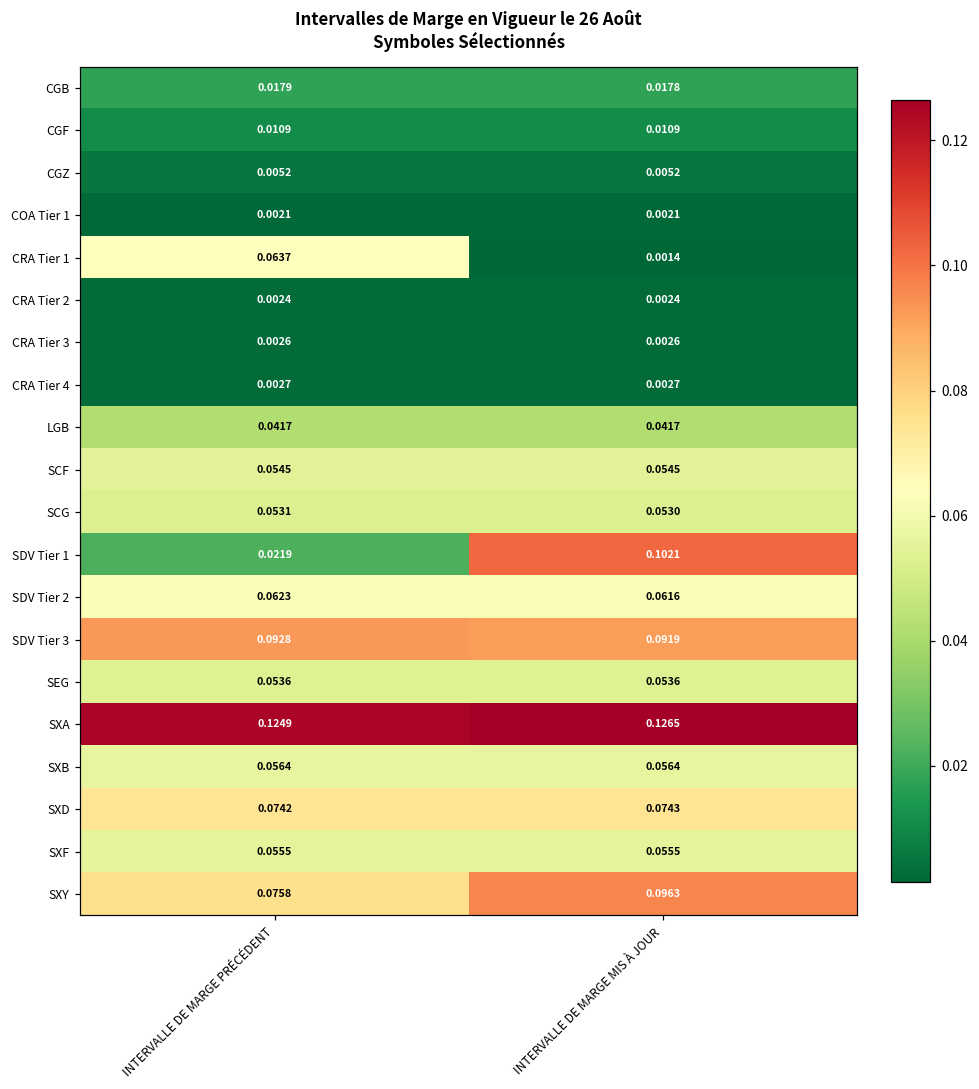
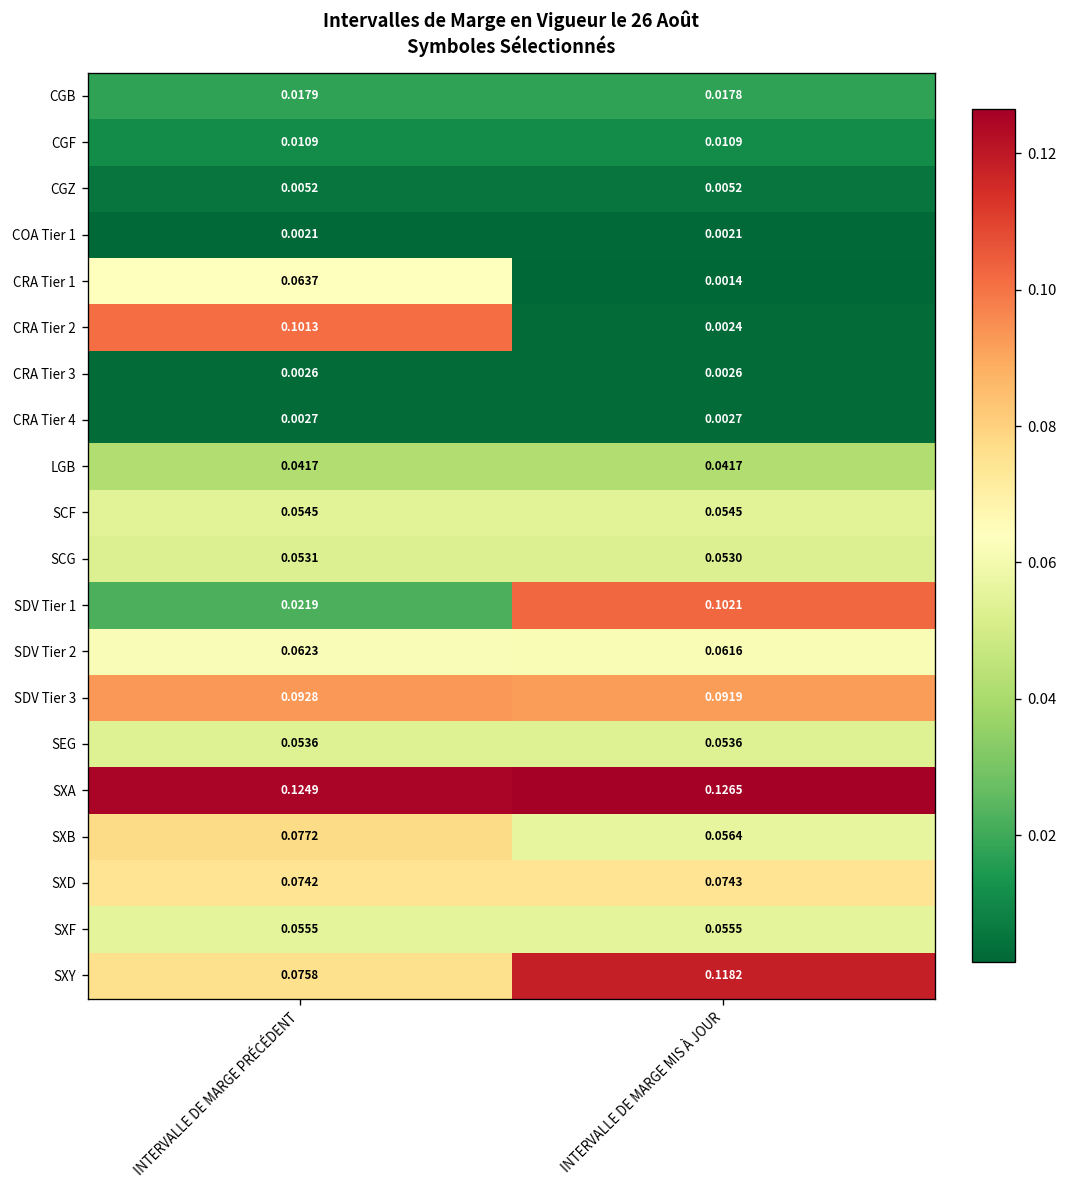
  {
    "CGB": {
      "INTERVALLE DE MARGE PRÉCÉDENT": 0.0179,
      "INTERVALLE DE MARGE MIS À JOUR": 0.0178
    },
    "CGF": {
      "INTERVALLE DE MARGE PRÉCÉDENT": 0.0109,
      "INTERVALLE DE MARGE MIS À JOUR": 0.0109
    },
    "CGZ": {
      "INTERVALLE DE MARGE PRÉCÉDENT": 0.0052,
      "INTERVALLE DE MARGE MIS À JOUR": 0.0052
    },
    "COA Tier 1": {
      "INTERVALLE DE MARGE PRÉCÉDENT": 0.0021,
      "INTERVALLE DE MARGE MIS À JOUR": 0.0021
    },
    "CRA Tier 1": {
      "INTERVALLE DE MARGE PRÉCÉDENT": 0.0637,
      "INTERVALLE DE MARGE MIS À JOUR": 0.0014
    },
    "CRA Tier 2": {
-     "INTERVALLE DE MARGE PRÉCÉDENT": 0.0024,
+     "INTERVALLE DE MARGE PRÉCÉDENT": 0.1013,
      "INTERVALLE DE MARGE MIS À JOUR": 0.0024
    },
    "CRA Tier 3": {
      "INTERVALLE DE MARGE PRÉCÉDENT": 0.0026,
      "INTERVALLE DE MARGE MIS À JOUR": 0.0026
    },
    "CRA Tier 4": {
      "INTERVALLE DE MARGE PRÉCÉDENT": 0.0027,
      "INTERVALLE DE MARGE MIS À JOUR": 0.0027
    },
    "LGB": {
      "INTERVALLE DE MARGE PRÉCÉDENT": 0.0417,
      "INTERVALLE DE MARGE MIS À JOUR": 0.0417
    },
    "SCF": {
      "INTERVALLE DE MARGE PRÉCÉDENT": 0.0545,
      "INTERVALLE DE MARGE MIS À JOUR": 0.0545
    },
    "SCG": {
      "INTERVALLE DE MARGE PRÉCÉDENT": 0.0531,
      "INTERVALLE DE MARGE MIS À JOUR": 0.0530
    },
    "SDV Tier 1": {
      "INTERVALLE DE MARGE PRÉCÉDENT": 0.0219,
      "INTERVALLE DE MARGE MIS À JOUR": 0.1021
    },
    "SDV Tier 2": {
      "INTERVALLE DE MARGE PRÉCÉDENT": 0.0623,
      "INTERVALLE DE MARGE MIS À JOUR": 0.0616
    },
    "SDV Tier 3": {
      "INTERVALLE DE MARGE PRÉCÉDENT": 0.0928,
      "INTERVALLE DE MARGE MIS À JOUR": 0.0919
    },
    "SEG": {
      "INTERVALLE DE MARGE PRÉCÉDENT": 0.0536,
      "INTERVALLE DE MARGE MIS À JOUR": 0.0536
    },
    "SXA": {
      "INTERVALLE DE MARGE PRÉCÉDENT": 0.1249,
      "INTERVALLE DE MARGE MIS À JOUR": 0.1265
    },
    "SXB": {
-     "INTERVALLE DE MARGE PRÉCÉDENT": 0.0564,
+     "INTERVALLE DE MARGE PRÉCÉDENT": 0.0772,
      "INTERVALLE DE MARGE MIS À JOUR": 0.0564
    },
    "SXD": {
      "INTERVALLE DE MARGE PRÉCÉDENT": 0.0742,
      "INTERVALLE DE MARGE MIS À JOUR": 0.0743
    },
    "SXF": {
      "INTERVALLE DE MARGE PRÉCÉDENT": 0.0555,
      "INTERVALLE DE MARGE MIS À JOUR": 0.0555
    },
    "SXY": {
      "INTERVALLE DE MARGE PRÉCÉDENT": 0.0758,
-     "INTERVALLE DE MARGE MIS À JOUR": 0.0963
+     "INTERVALLE DE MARGE MIS À JOUR": 0.1182
    }
  }
